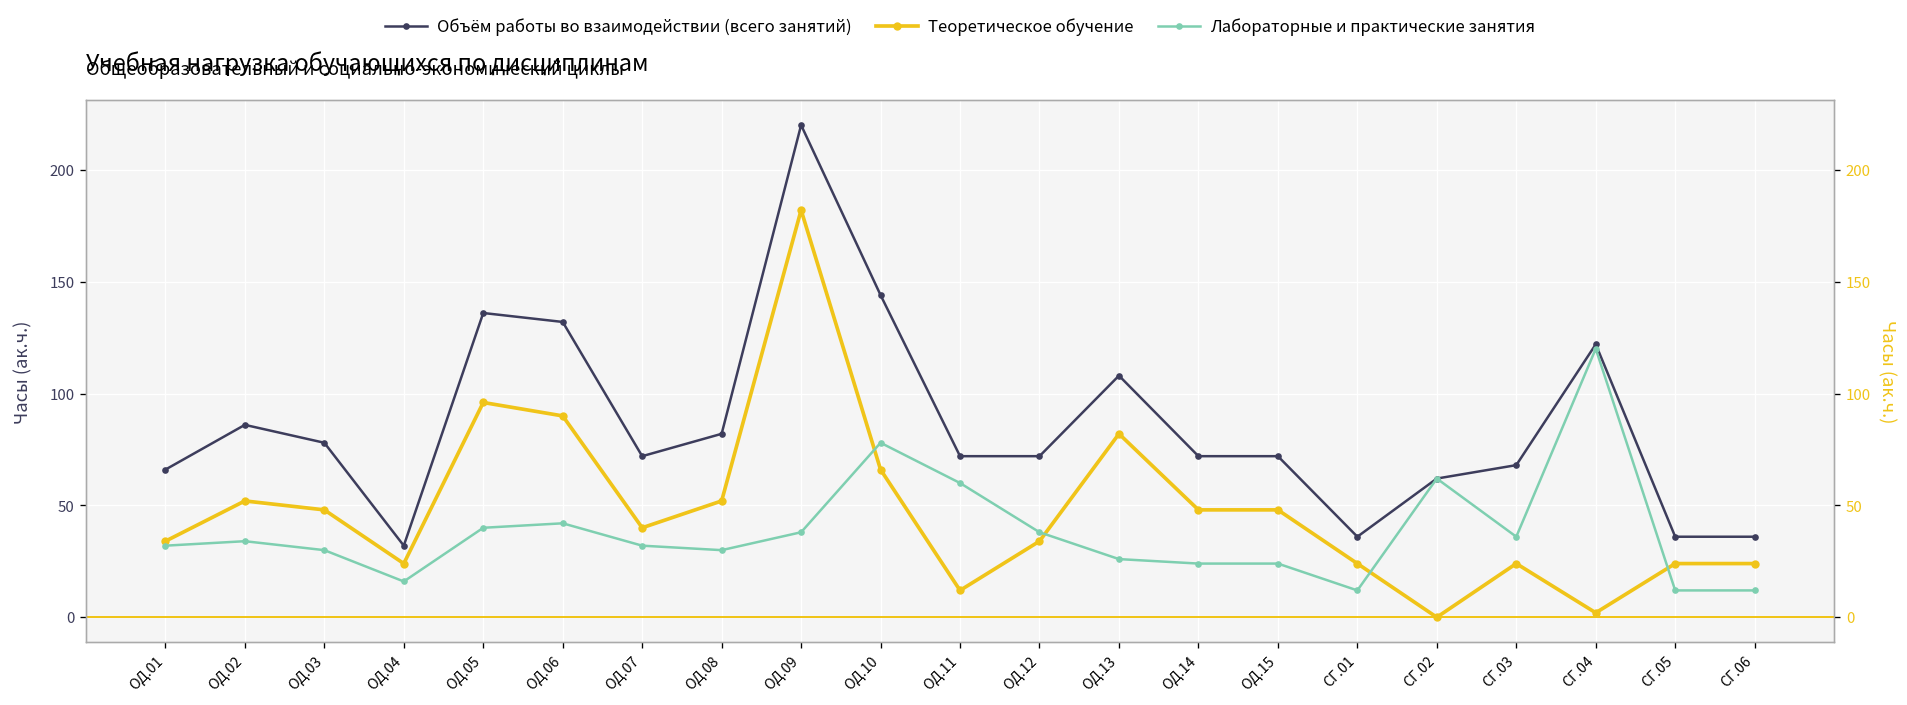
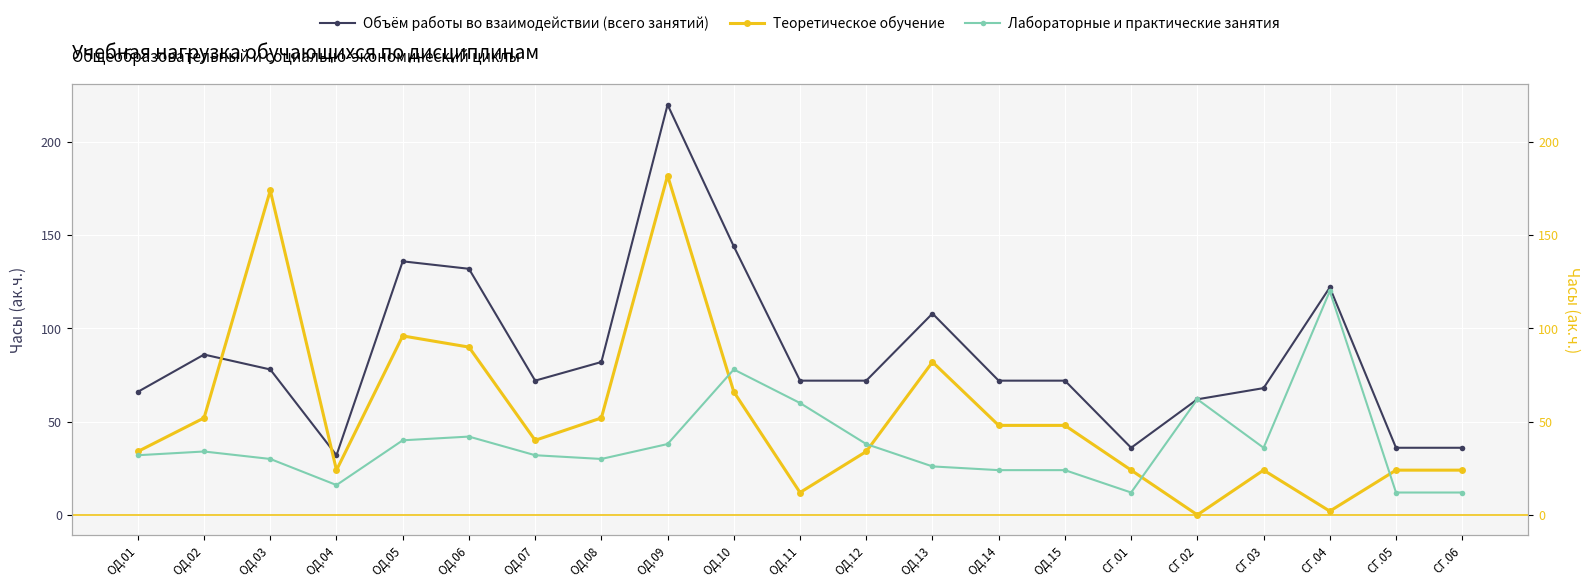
  {
    "Объём работы во взаимодействии (всего занятий)": {
      "ОД.01": 66,
      "ОД.02": 86,
      "ОД.03": 78,
      "ОД.04": 32,
      "ОД.05": 136,
      "ОД.06": 132,
      "ОД.07": 72,
      "ОД.08": 82,
      "ОД.09": 220,
      "ОД.10": 144,
      "ОД.11": 72,
      "ОД.12": 72,
      "ОД.13": 108,
      "ОД.14": 72,
      "ОД.15": 72,
      "СГ.01": 36,
      "СГ.03": 68,
      "СГ.04": 122,
      "СГ.05": 36,
      "СГ.06": 36
    },
    "Теоретическое обучение": {
      "ОД.01": 34,
      "ОД.02": 52,
-     "ОД.03": 48,
+     "ОД.03": 174,
      "ОД.04": 24,
      "ОД.05": 96,
      "ОД.06": 90,
      "ОД.07": 40,
      "ОД.08": 52,
      "ОД.09": 182,
      "ОД.10": 66,
      "ОД.11": 12,
      "ОД.12": 34,
      "ОД.13": 82,
      "ОД.14": 48,
      "ОД.15": 48,
      "СГ.01": 24,
      "СГ.02": 0,
      "СГ.03": 24,
      "СГ.04": 2,
      "СГ.05": 24,
      "СГ.06": 24
    },
    "Лабораторные и практические занятия": {
      "ОД.01": 32,
      "ОД.02": 34,
      "ОД.03": 30,
      "ОД.04": 16,
      "ОД.05": 40,
      "ОД.06": 42,
      "ОД.07": 32,
      "ОД.08": 30,
      "ОД.09": 38,
      "ОД.10": 78,
      "ОД.11": 60,
      "ОД.12": 38,
      "ОД.13": 26,
      "ОД.14": 24,
      "ОД.15": 24,
      "СГ.01": 12,
      "СГ.03": 36,
      "СГ.04": 120,
      "СГ.05": 12,
      "СГ.06": 12
    }
  }
